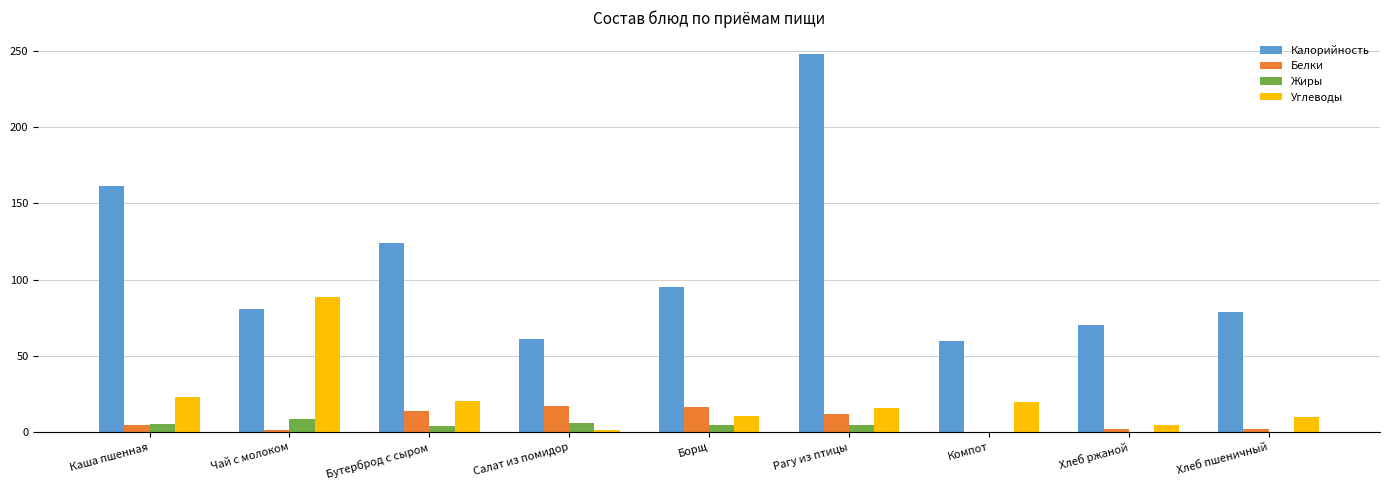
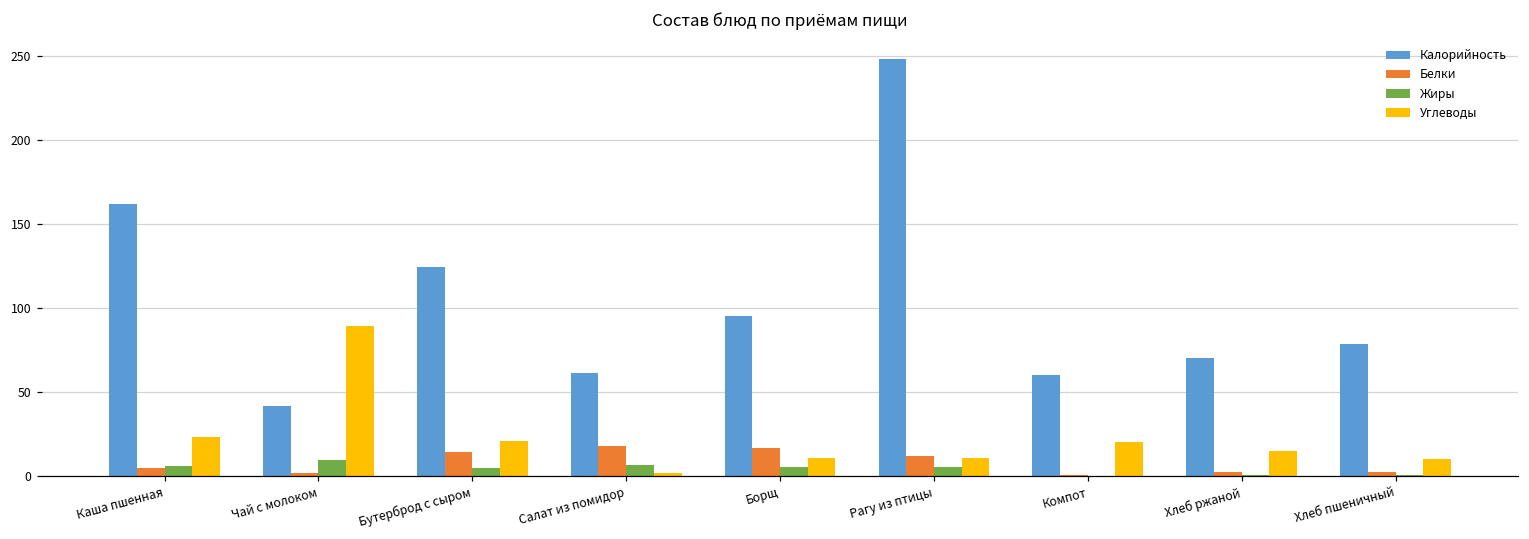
  {
    "Калорийность": {
      "Каша пшенная": 162,
-     "Чай с молоком": 81,
+     "Чай с молоком": 42,
      "Бутерброд с сыром": 124,
      "Салат из помидор": 61,
      "Борщ": 95,
      "Рагу из птицы": 248,
      "Компот": 60,
      "Хлеб ржаной": 70,
      "Хлеб пшеничный": 79
    },
    "Белки": {
      "Каша пшенная": 5,
      "Бутерброд с сыром": 14,
      "Салат из помидор": 17,
      "Борщ": 16,
      "Рагу из птицы": 12,
      "Хлеб ржаной": 2,
      "Хлеб пшеничный": 2
    },
    "Жиры": {
      "Каша пшенная": 6,
      "Чай с молоком": 9,
      "Бутерброд с сыром": 4,
      "Салат из помидор": 6,
      "Борщ": 5,
      "Рагу из птицы": 5,
      "Компот": 0
    },
    "Углеводы": {
      "Каша пшенная": 23,
      "Чай с молоком": 89,
      "Бутерброд с сыром": 20,
      "Борщ": 11,
-     "Рагу из птицы": 16,
+     "Рагу из птицы": 11,
      "Компот": 20,
-     "Хлеб ржаной": 5,
+     "Хлеб ржаной": 15,
      "Хлеб пшеничный": 10
    }
  }
